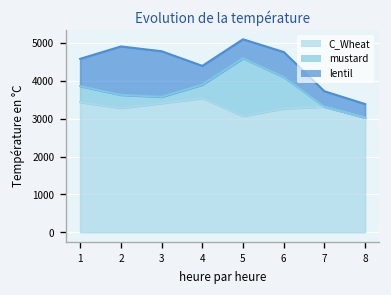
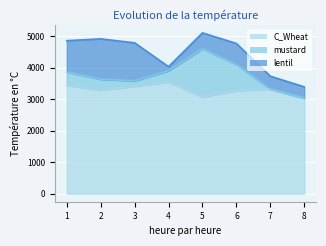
  {
    "lentil": {
-     "1": 700,
+     "1": 1000,
      "2": 1300,
      "3": 1200,
-     "4": 500,
+     "4": 100,
      "5": 500,
      "6": 700,
      "7": 400,
      "8": 400
    }
  }
